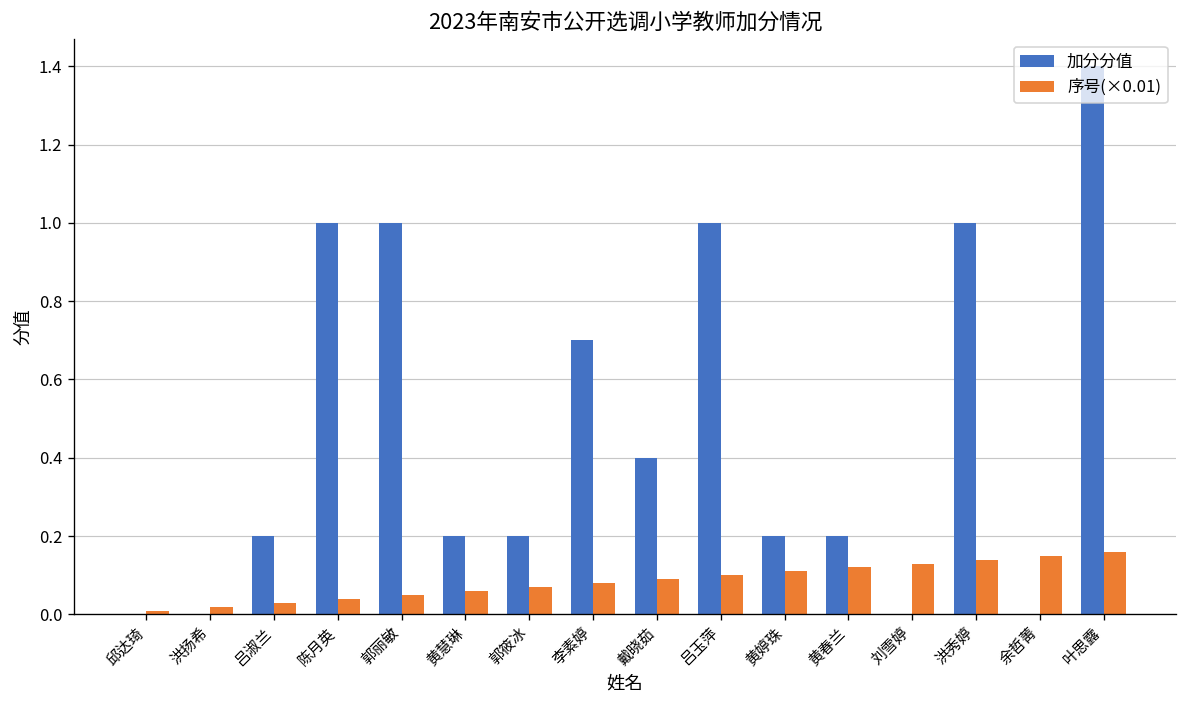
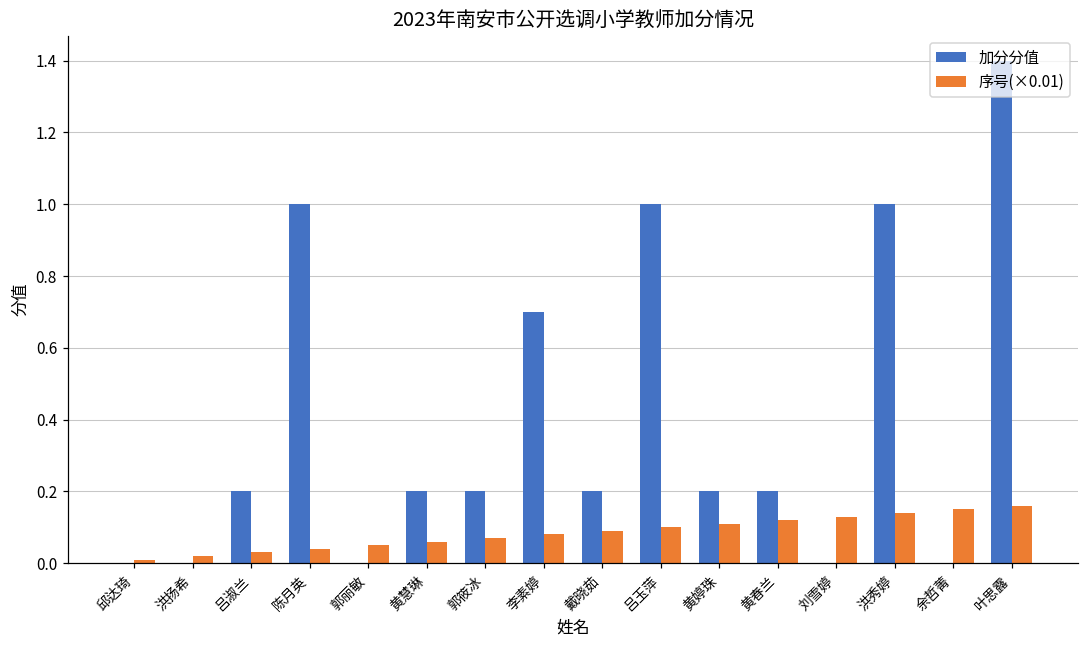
  {
    "加分分值": {
      "邱达琦": 0.0,
      "洪扬希": 0.0,
      "吕淑兰": 0.2,
      "陈月英": 1.0,
-     "郭丽敏": 1,
+     "郭丽敏": 0,
      "黄慧琳": 0.2,
      "郭筱冰": 0.2,
      "李素婷": 0.7,
-     "戴晓茹": 0.4,
+     "戴晓茹": 0.2,
      "吕玉萍": 1.0,
      "黄婷珠": 0.2,
      "黄春兰": 0.2,
      "刘雪婷": 0.0,
      "洪秀婷": 1.0,
      "余哲菁": 0.0
    },
    "序号(×0.01)": {
      "邱达琦": 0.01,
      "洪扬希": 0.02,
      "吕淑兰": 0.03,
      "陈月英": 0.04,
      "郭丽敏": 0.05,
      "黄慧琳": 0.06,
      "郭筱冰": 0.07,
      "李素婷": 0.08,
      "戴晓茹": 0.09,
      "吕玉萍": 0.1,
      "黄婷珠": 0.11,
      "黄春兰": 0.12,
      "刘雪婷": 0.13,
      "洪秀婷": 0.14,
      "余哲菁": 0.15,
      "叶思露": 0.16
    }
  }
